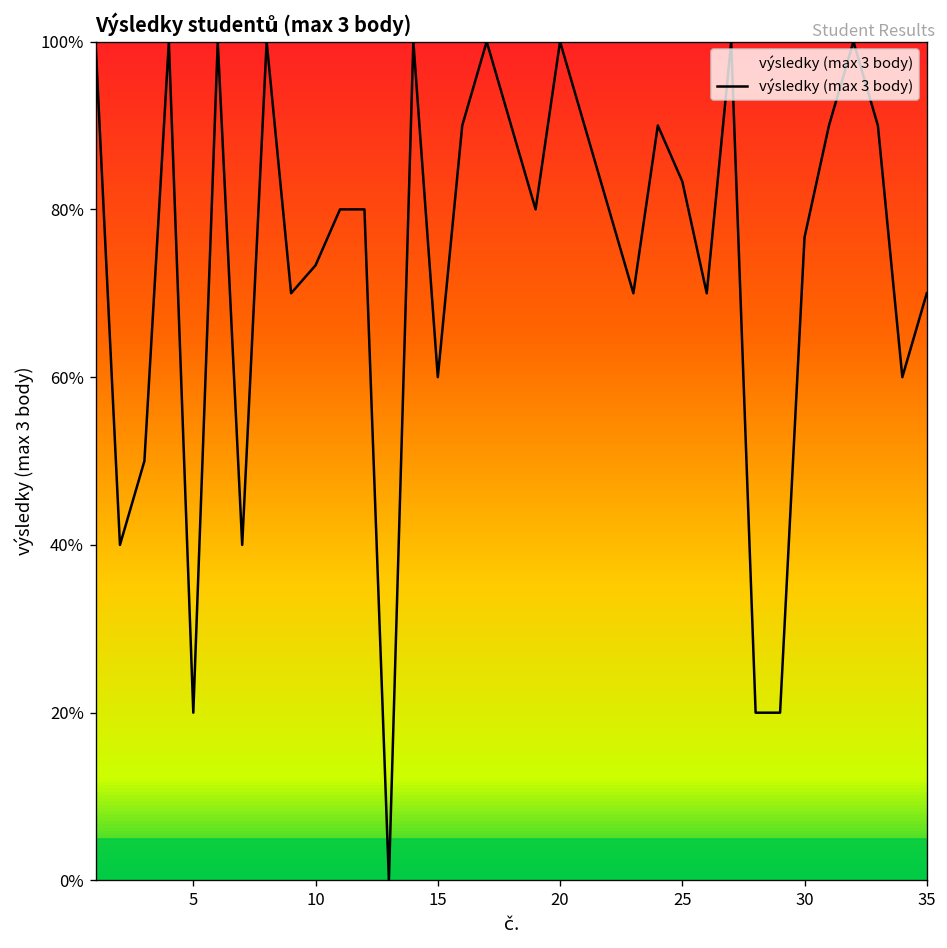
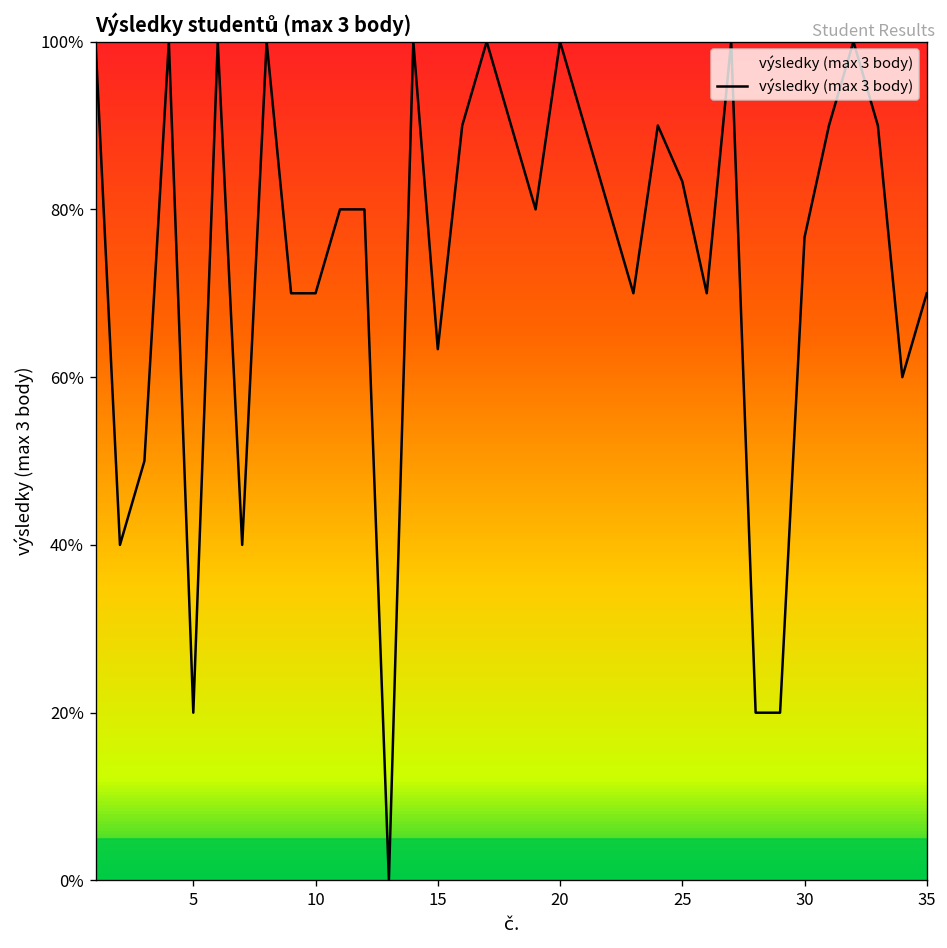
  {
    "výsledky (max 3 body)": {
      "5": "20%",
-     "10": "73%",
-     "15": "60%",
+     "10": "70%",
+     "15": "63%",
      "20": "100%",
      "25": "83%",
      "30": "77%",
      "35": "70%"
    }
  }
